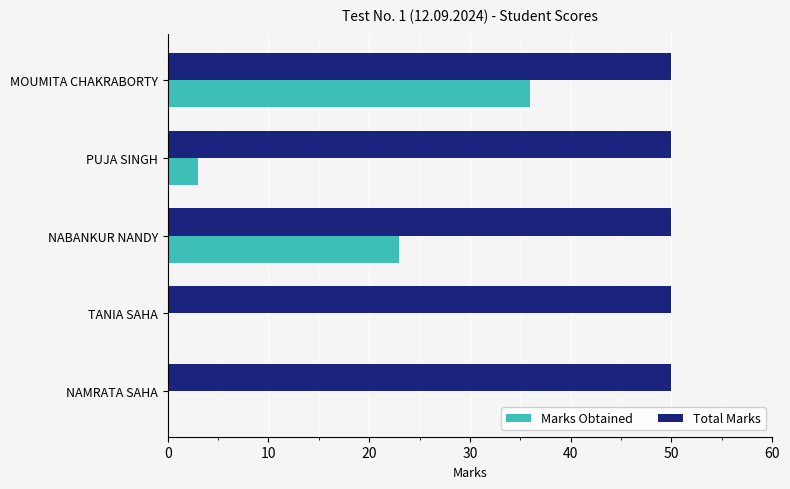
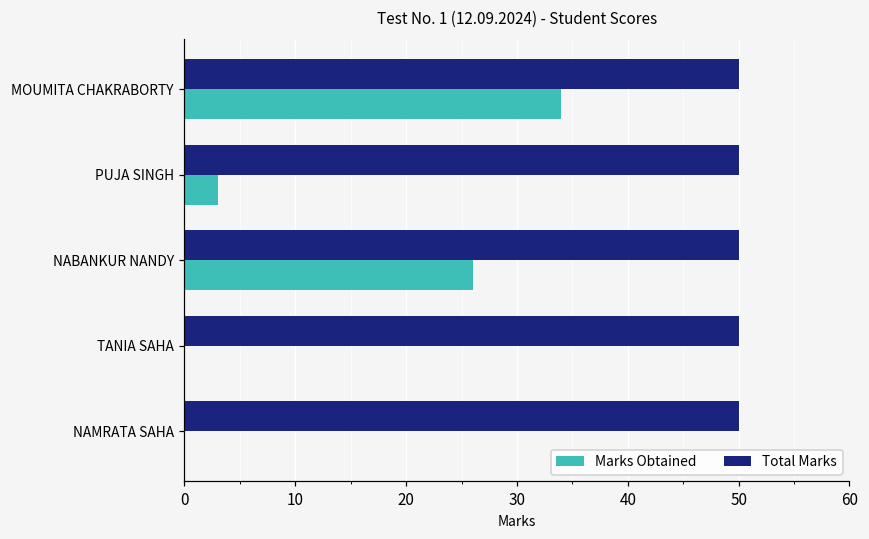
  {
    "Marks Obtained": {
-     "MOUMITA CHAKRABORTY": 36,
+     "MOUMITA CHAKRABORTY": 34,
      "PUJA SINGH": 3,
-     "NABANKUR NANDY": 23,
+     "NABANKUR NANDY": 26,
      "TANIA SAHA": 0,
      "NAMRATA SAHA": 0
    },
    "Total Marks": {
      "MOUMITA CHAKRABORTY": 50,
      "PUJA SINGH": 50,
      "NABANKUR NANDY": 50,
      "TANIA SAHA": 50,
      "NAMRATA SAHA": 50
    }
  }
